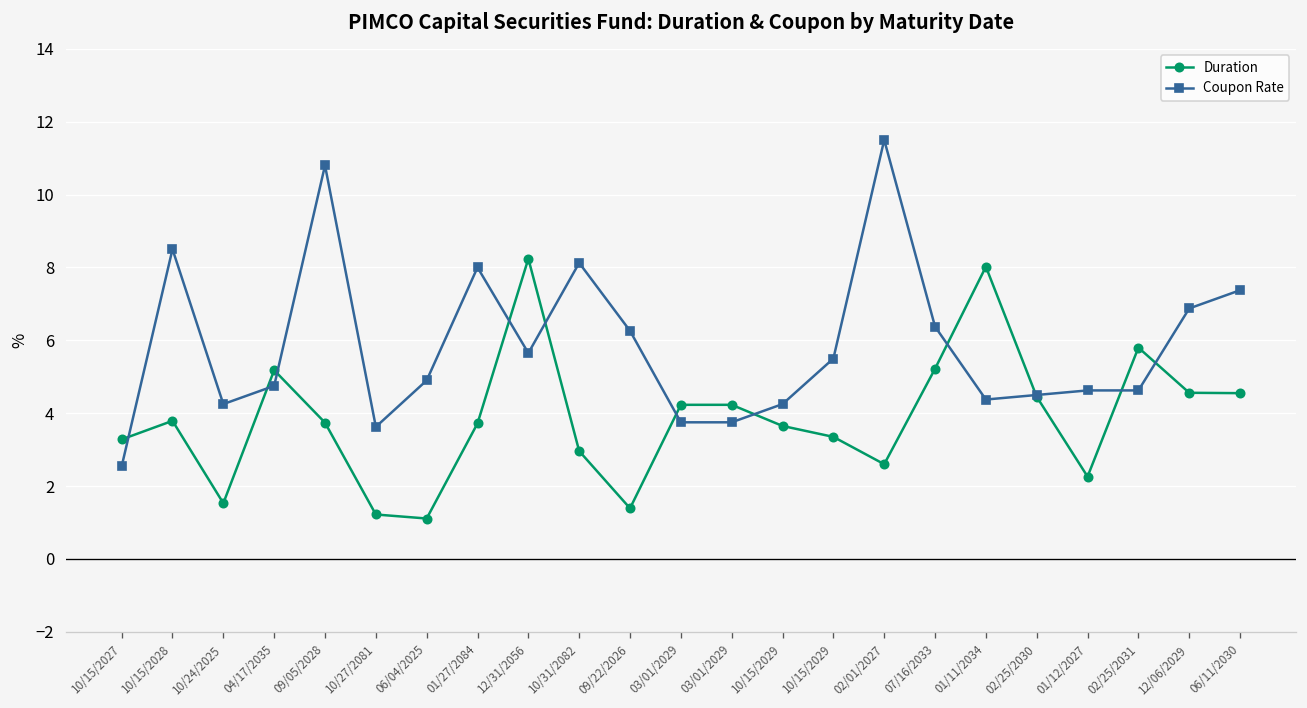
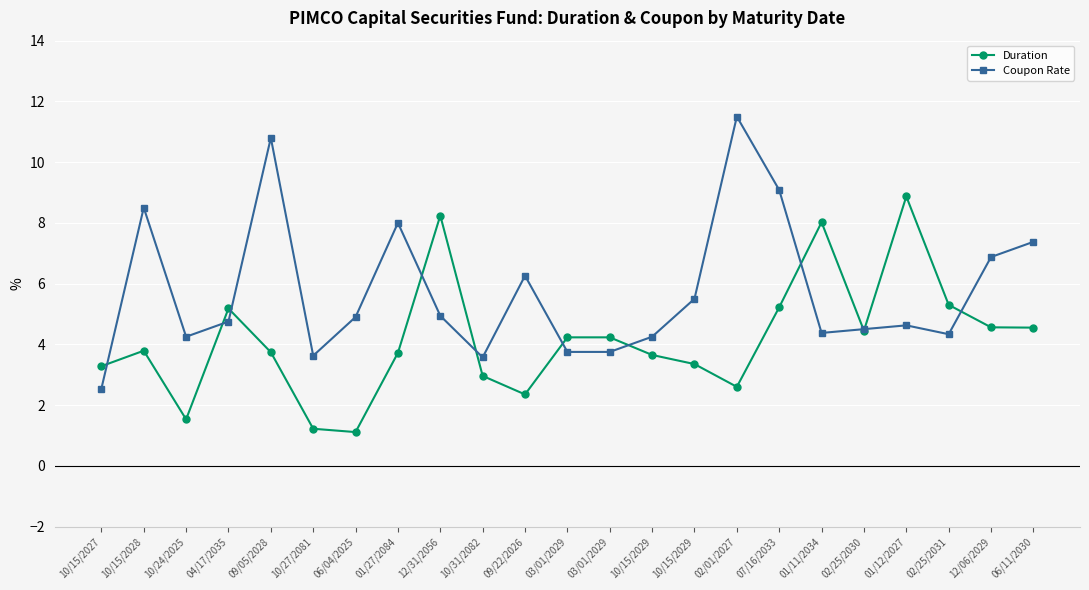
  {
    "Duration": {
      "10/15/2027": 3.3,
      "10/15/2028": 3.8,
      "10/24/2025": 1.5,
      "04/17/2035": 5.2,
      "09/05/2028": 3.7,
      "10/27/2081": 1.2,
      "06/04/2025": 1.1,
      "01/27/2084": 3.7,
      "12/31/2056": 8.2,
      "10/31/2082": 3.0,
-     "09/22/2026": 1.4,
+     "09/22/2026": 2.4,
      "02/01/2027": 2.6,
      "07/16/2033": 5.2,
      "01/11/2034": 8.0,
-     "01/12/2027": 2.3,
-     "02/25/2031": 5.8,
+     "01/12/2027": 8.9,
+     "02/25/2031": 5.3,
      "12/06/2029": 4.6,
      "06/11/2030": 4.6
    },
    "Coupon Rate": {
      "10/15/2027": 2.5,
      "10/15/2028": 8.5,
      "10/24/2025": 4.3,
      "04/17/2035": 4.8,
      "09/05/2028": 10.8,
      "10/27/2081": 3.6,
      "06/04/2025": 4.9,
      "01/27/2084": 8.0,
-     "12/31/2056": 5.7,
-     "10/31/2082": 8.1,
+     "12/31/2056": 4.9,
+     "10/31/2082": 3.6,
      "09/22/2026": 6.3,
      "02/01/2027": 11.5,
-     "07/16/2033": 6.4,
+     "07/16/2033": 9.1,
      "01/11/2034": 4.4,
      "01/12/2027": 4.6,
-     "02/25/2031": 4.6,
+     "02/25/2031": 4.3,
      "12/06/2029": 6.9,
      "06/11/2030": 7.4
    }
  }
